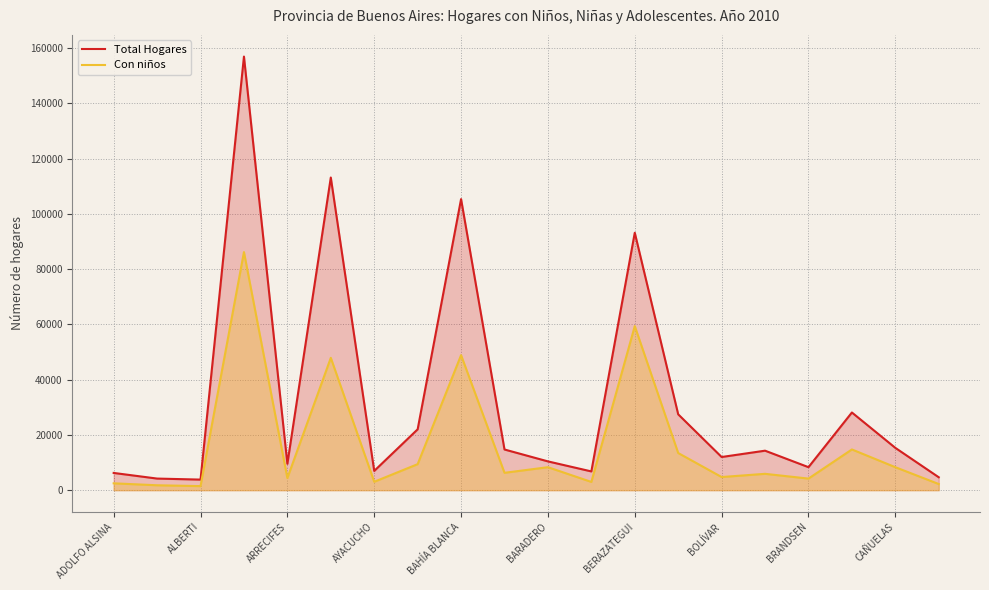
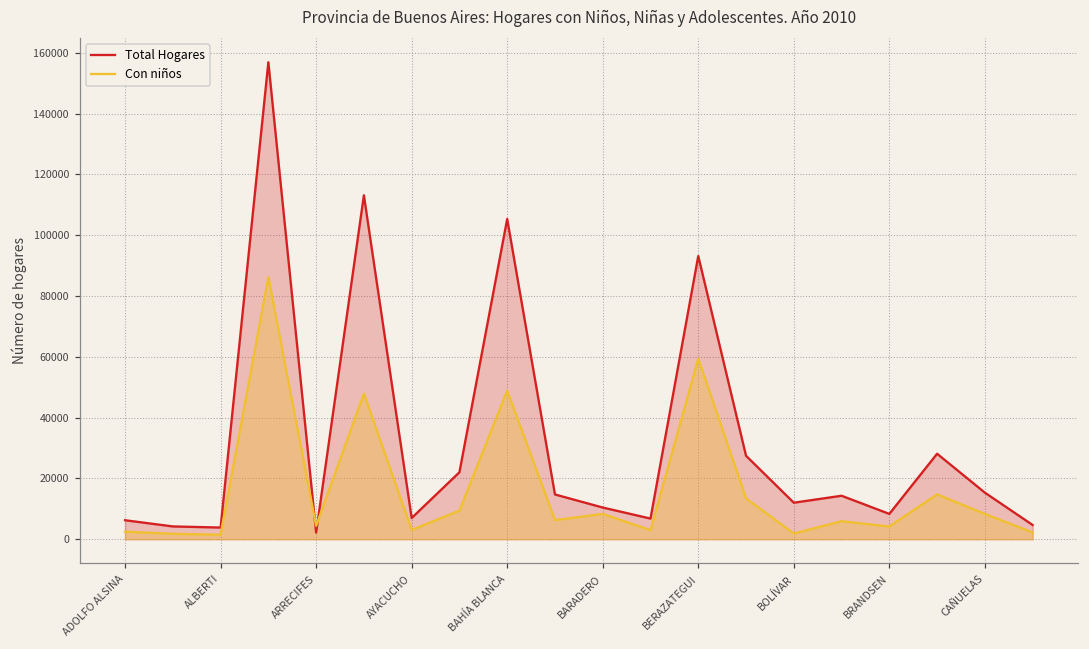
  {
    "Total Hogares": {
      "ADOLFO ALSINA": 6000,
      "ALBERTI": 4000,
-     "ARRECIFES": 10000,
+     "ARRECIFES": 2000,
      "AYACUCHO": 7000,
      "BAHÍA BLANCA": 105000,
      "BARADERO": 10000,
      "BERAZATEGUI": 93000,
      "BOLÍVAR": 12000,
      "BRANDSEN": 8000,
      "CAÑUELAS": 15000
    },
    "Con niños": {
      "ADOLFO ALSINA": 2000,
      "ALBERTI": 1000,
      "ARRECIFES": 4000,
      "AYACUCHO": 3000,
      "BAHÍA BLANCA": 49000,
      "BARADERO": 8000,
      "BERAZATEGUI": 59000,
-     "BOLÍVAR": 5000,
+     "BOLÍVAR": 2000,
      "BRANDSEN": 4000,
      "CAÑUELAS": 8000
    }
  }
